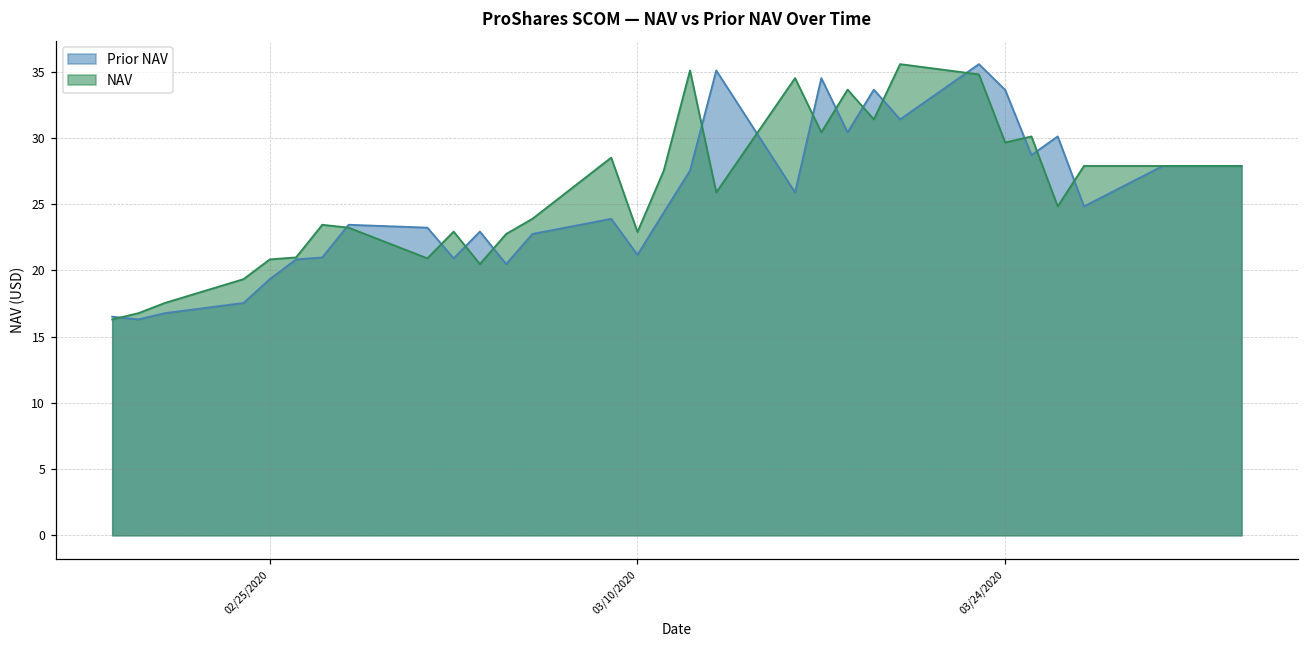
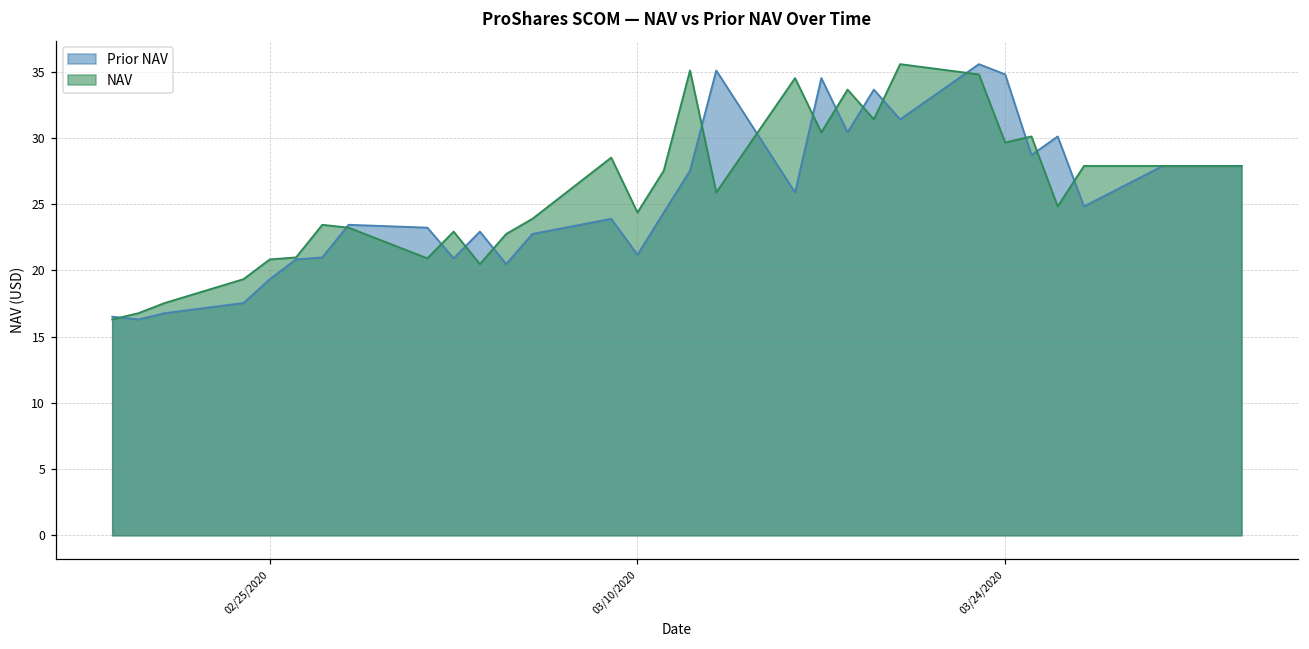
  {
    "Prior NAV": {
      "02/25/2020": 19.3,
      "03/10/2020": 21.2,
-     "03/24/2020": 33.6
+     "03/24/2020": 34.8
    },
    "NAV": {
      "02/25/2020": 20.8,
-     "03/10/2020": 22.9,
+     "03/10/2020": 24.4,
      "03/24/2020": 29.7
    }
  }
